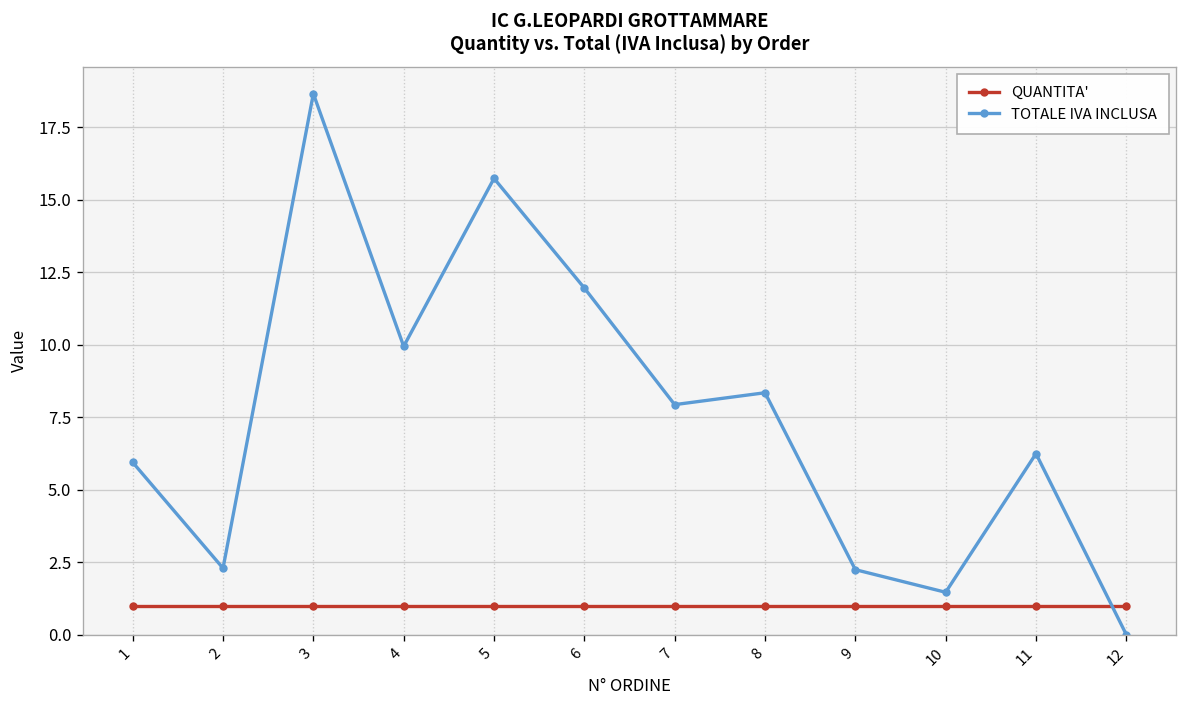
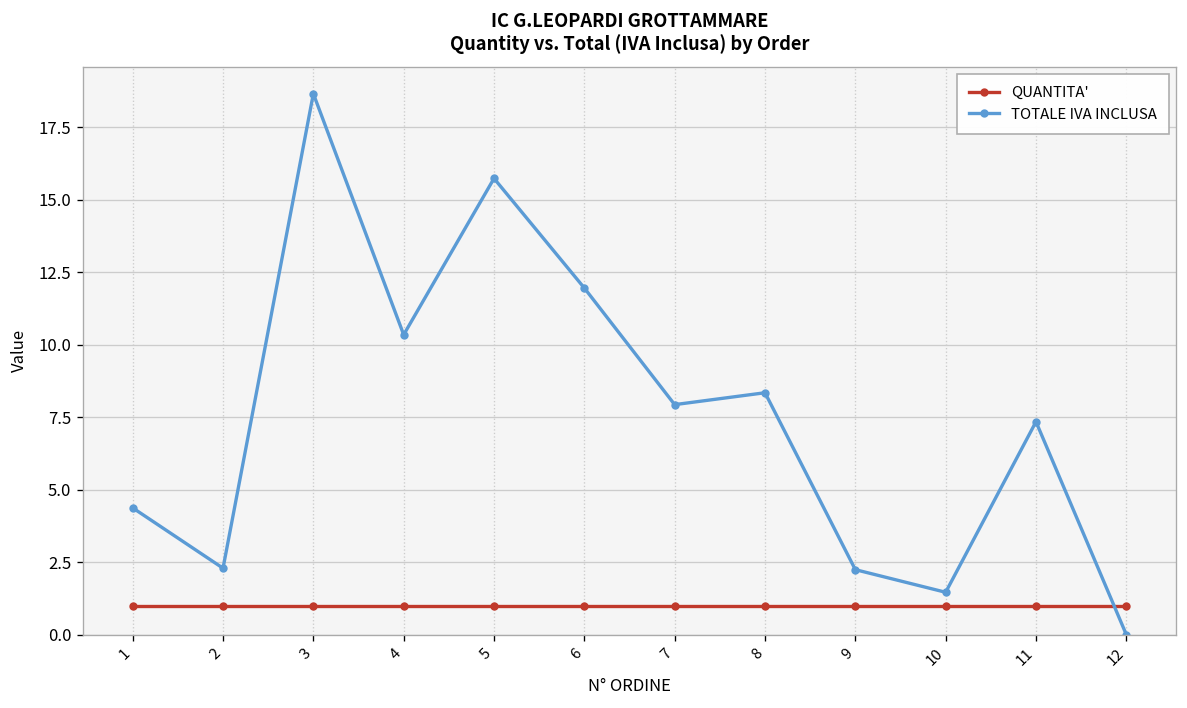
  {
    "QUANTITA'": {
      "1": 1.0,
      "2": 1.0,
      "3": 1.0,
      "4": 1.0,
      "5": 1.0,
      "6": 1.0,
      "7": 1.0,
      "8": 1.0,
      "9": 1.0,
      "10": 1.0,
      "11": 1.0,
      "12": 1.0
    },
    "TOTALE IVA INCLUSA": {
-     "1": 5.9,
+     "1": 4.4,
      "2": 2.3,
      "3": 18.7,
-     "4": 9.9,
+     "4": 10.3,
      "5": 15.7,
      "6": 12.0,
      "7": 7.9,
      "8": 8.3,
      "9": 2.2,
      "10": 1.5,
-     "11": 6.2,
+     "11": 7.3,
      "12": 0.0
    }
  }
